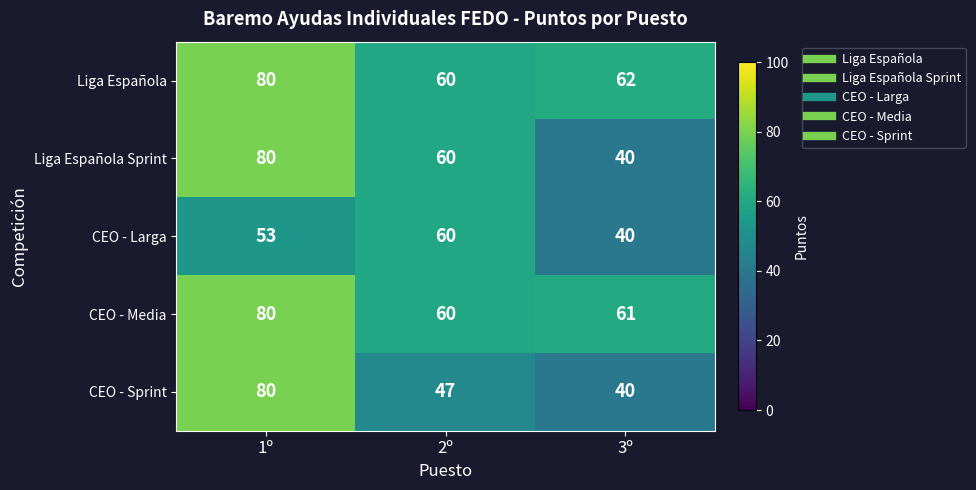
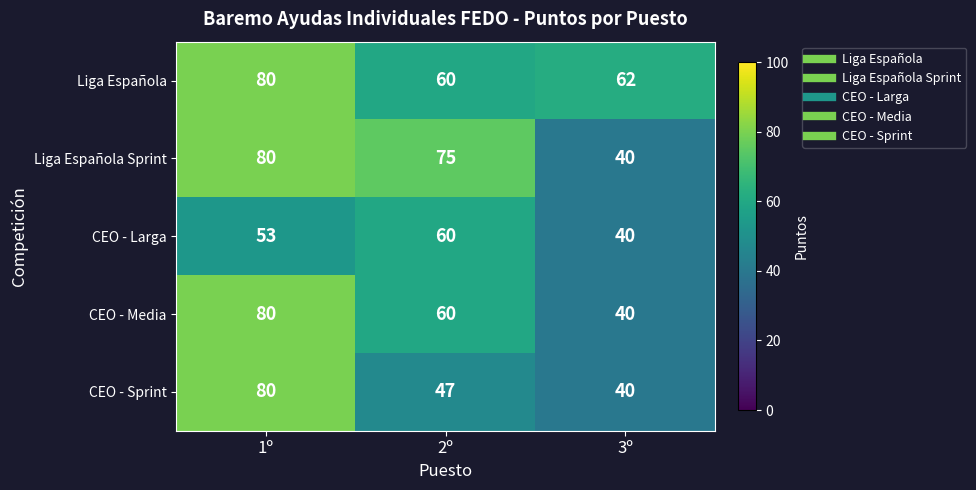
  {
    "Liga Española": {
      "1º": 80,
      "2º": 60,
      "3º": 62
    },
    "Liga Española Sprint": {
      "1º": 80,
-     "2º": 60,
+     "2º": 75,
      "3º": 40
    },
    "CEO - Larga": {
      "1º": 53,
      "2º": 60,
      "3º": 40
    },
    "CEO - Media": {
      "1º": 80,
      "2º": 60,
-     "3º": 61
+     "3º": 40
    },
    "CEO - Sprint": {
      "1º": 80,
      "2º": 47,
      "3º": 40
    }
  }
